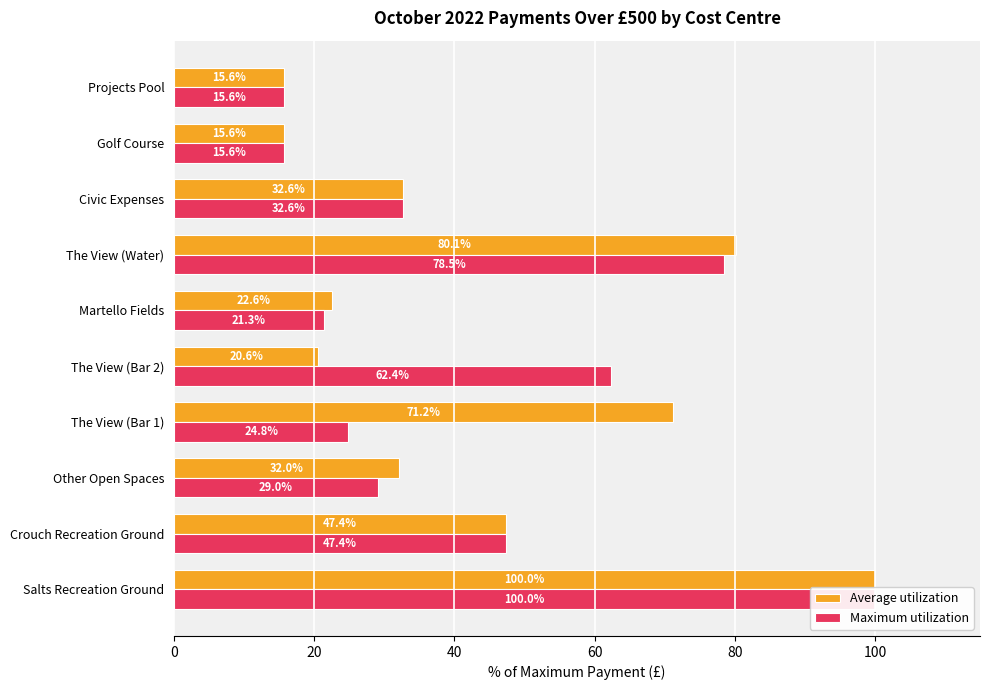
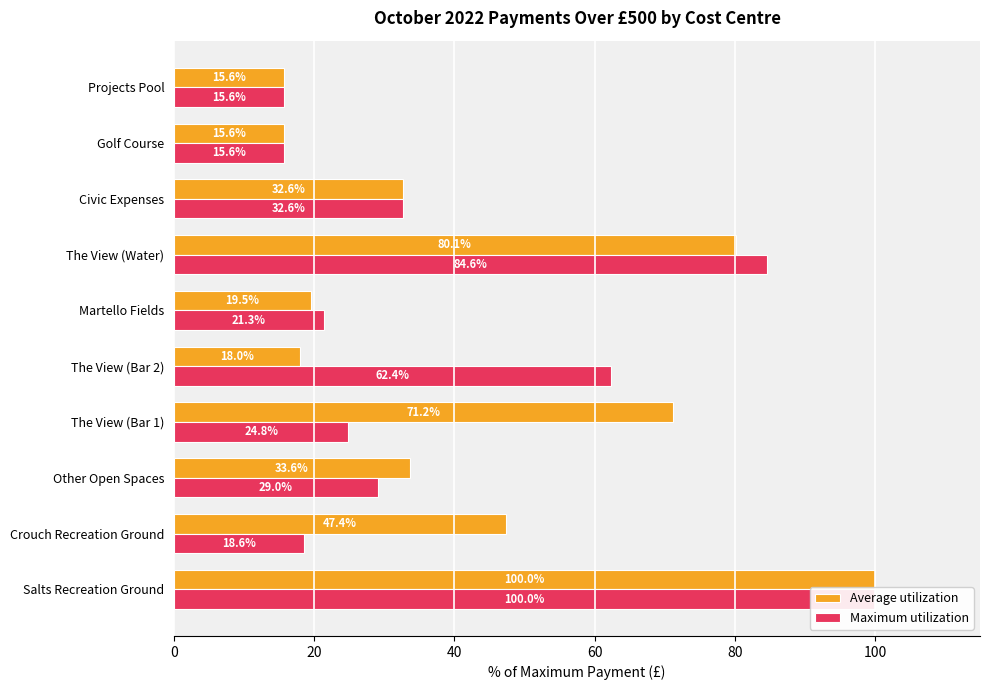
  {
    "Average utilization": {
      "Projects Pool": "15.6%",
      "Golf Course": "15.6%",
      "Civic Expenses": "32.6%",
      "The View (Water)": "80.1%",
-     "Martello Fields": "22.6%",
-     "The View (Bar 2)": "20.6%",
+     "Martello Fields": "19.5%",
+     "The View (Bar 2)": "18.0%",
      "The View (Bar 1)": "71.2%",
-     "Other Open Spaces": "32.0%",
+     "Other Open Spaces": "33.6%",
      "Crouch Recreation Ground": "47.4%",
      "Salts Recreation Ground": "100.0%"
    },
    "Maximum utilization": {
      "Projects Pool": "15.6%",
      "Golf Course": "15.6%",
      "Civic Expenses": "32.6%",
-     "The View (Water)": "78.5%",
+     "The View (Water)": "84.6%",
      "Martello Fields": "21.3%",
      "The View (Bar 2)": "62.4%",
      "The View (Bar 1)": "24.8%",
      "Other Open Spaces": "29.0%",
-     "Crouch Recreation Ground": "47.4%"
+     "Crouch Recreation Ground": "18.6%"
    }
  }
